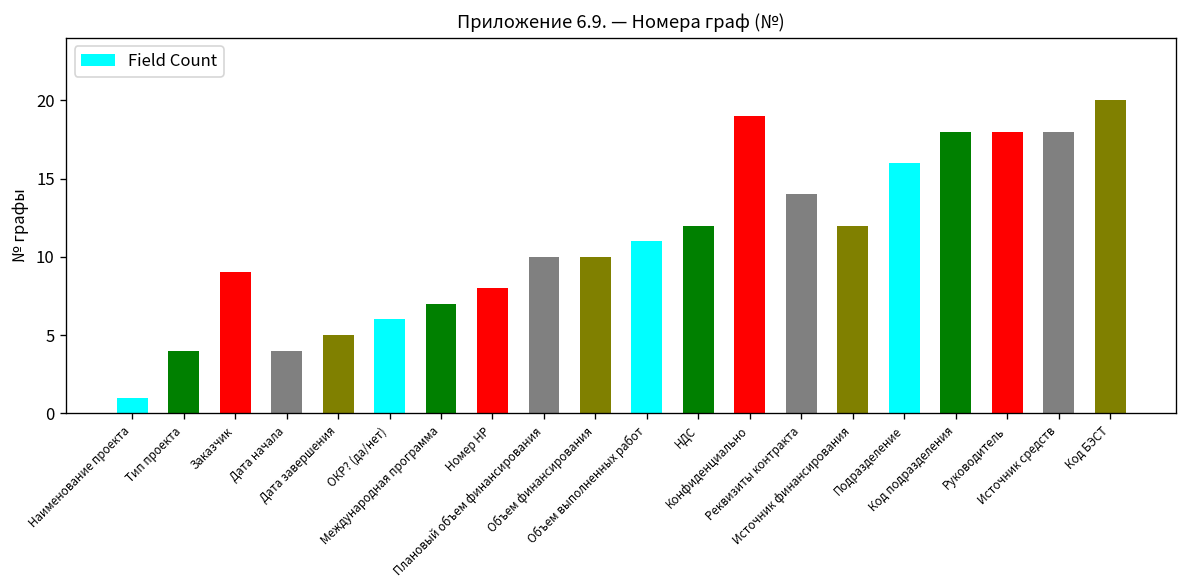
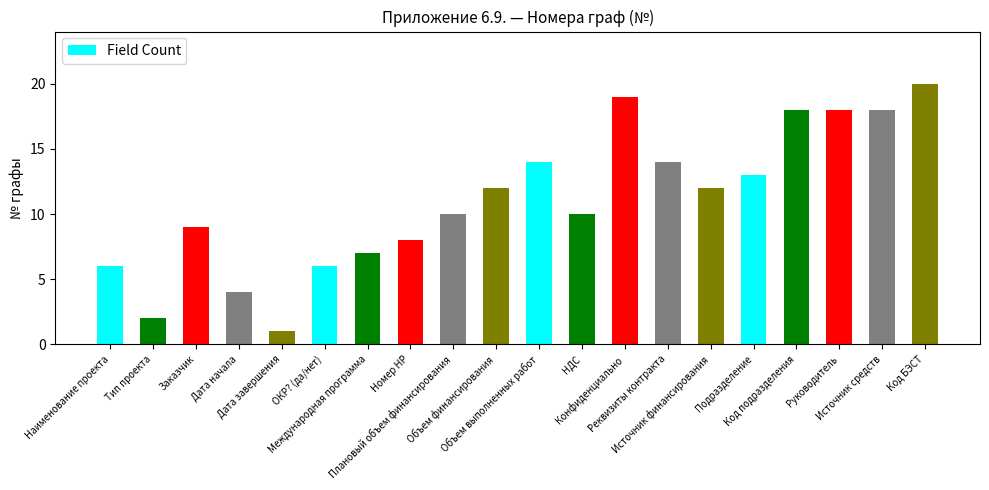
  {
-   "Наименование проекта": 1,
-   "Тип проекта": 4,
+   "Наименование проекта": 6,
+   "Тип проекта": 2,
    "Заказчик": 9,
    "Дата начала": 4,
-   "Дата завершения": 5,
+   "Дата завершения": 1,
    "ОКР? (да/нет)": 6,
    "Международная программа": 7,
    "Номер НР": 8,
    "Плановый объем финансирования": 10,
-   "Объем финансирования": 10,
-   "Объем выполненных работ": 11,
-   "НДС": 12,
+   "Объем финансирования": 12,
+   "Объем выполненных работ": 14,
+   "НДС": 10,
    "Конфиденциально": 19,
    "Реквизиты контракта": 14,
    "Источник финансирования": 12,
-   "Подразделение": 16,
+   "Подразделение": 13,
    "Код подразделения": 18,
    "Руководитель": 18,
    "Источник средств": 18,
    "Код БЭСТ": 20
  }
